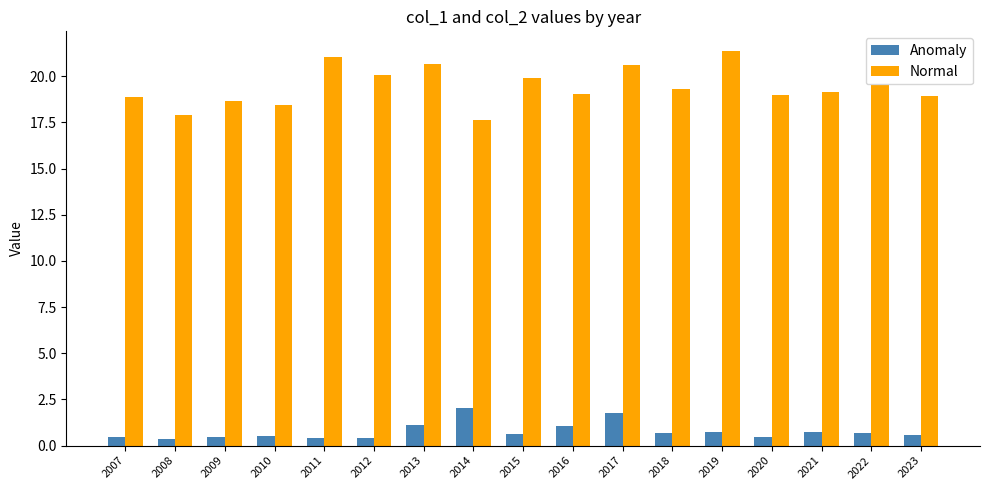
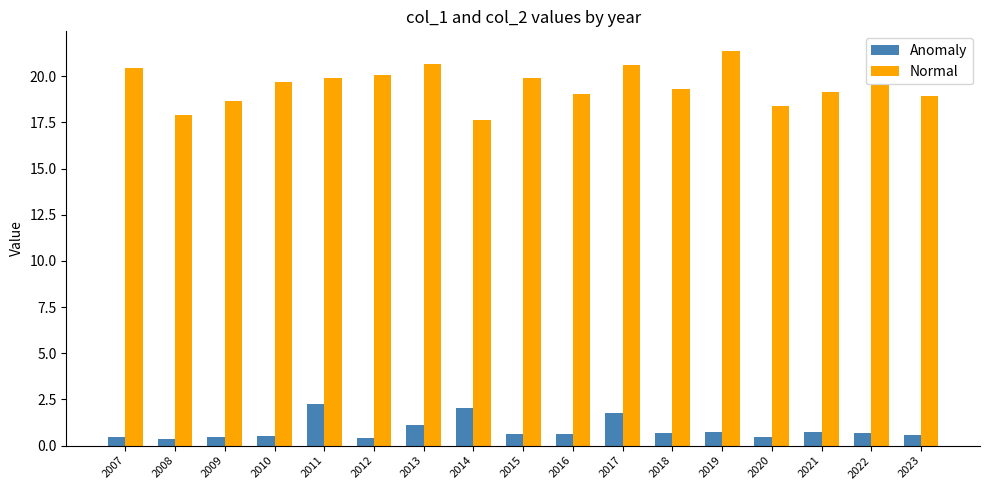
  {
    "Anomaly": {
      "2007": 0.4,
      "2008": 0.4,
      "2009": 0.5,
      "2010": 0.5,
-     "2011": 0.4,
+     "2011": 2.2,
      "2012": 0.4,
      "2013": 1.1,
      "2014": 2.0,
      "2015": 0.6,
-     "2016": 1.1,
+     "2016": 0.6,
      "2017": 1.8,
      "2018": 0.7,
      "2019": 0.7,
      "2020": 0.5,
      "2021": 0.7,
      "2022": 0.7,
      "2023": 0.6
    },
    "Normal": {
-     "2007": 18.9,
+     "2007": 20.5,
      "2008": 17.9,
      "2009": 18.7,
-     "2010": 18.4,
-     "2011": 21.0,
+     "2010": 19.7,
+     "2011": 19.9,
      "2012": 20.1,
      "2013": 20.7,
      "2014": 17.6,
      "2015": 19.9,
      "2016": 19.0,
      "2017": 20.6,
      "2018": 19.3,
      "2019": 21.4,
-     "2020": 19.0,
+     "2020": 18.4,
      "2021": 19.1,
      "2022": 19.5,
      "2023": 18.9
    }
  }
